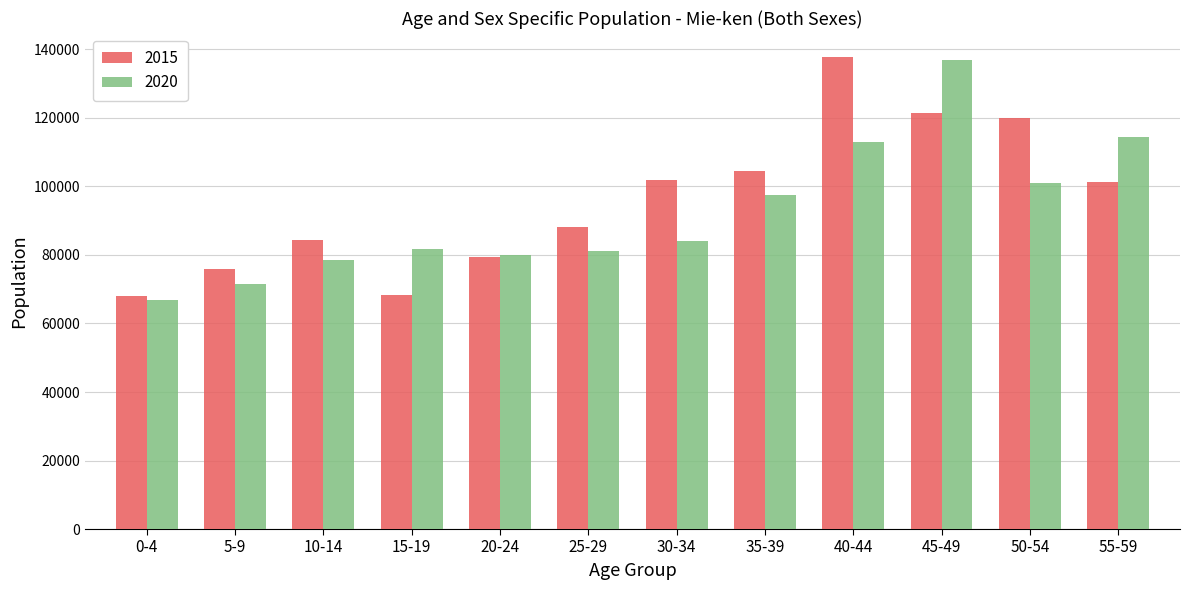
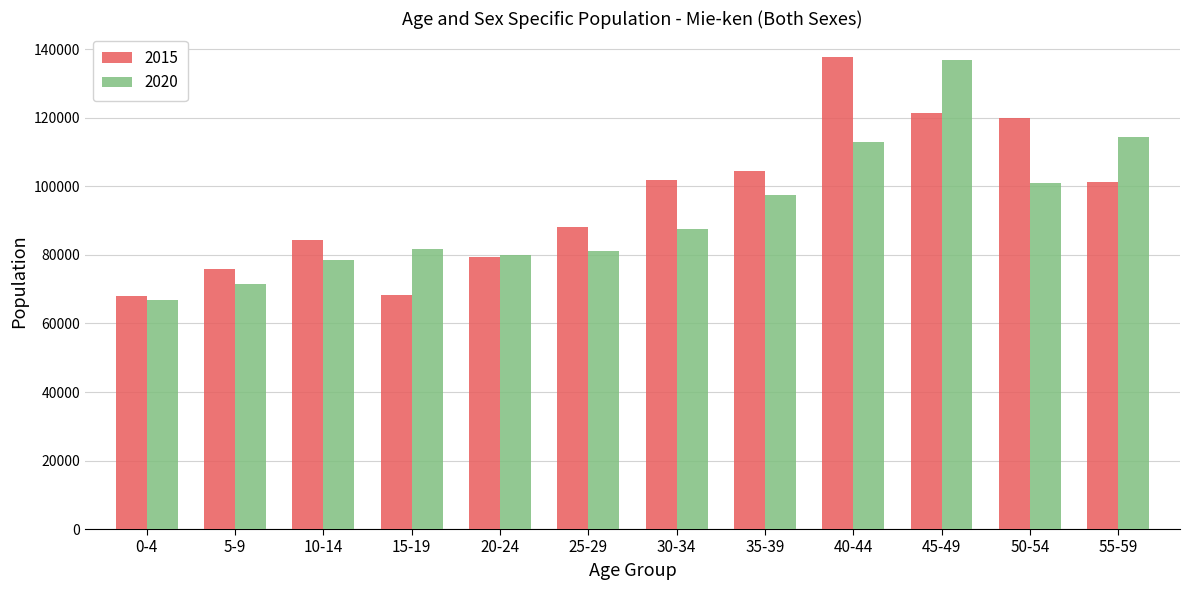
  {
    "2015": {
      "0-4": 68000,
      "5-9": 76000,
      "10-14": 84000,
      "15-19": 68000,
      "20-24": 79000,
      "25-29": 88000,
      "30-34": 102000,
      "35-39": 104000,
      "40-44": 138000,
      "45-49": 121000,
      "50-54": 120000,
      "55-59": 101000
    },
    "2020": {
      "0-4": 67000,
      "5-9": 72000,
      "10-14": 78000,
      "15-19": 82000,
      "20-24": 80000,
      "25-29": 81000,
-     "30-34": 84000,
+     "30-34": 87000,
      "35-39": 97000,
      "40-44": 113000,
      "45-49": 137000,
      "50-54": 101000,
      "55-59": 115000
    }
  }
